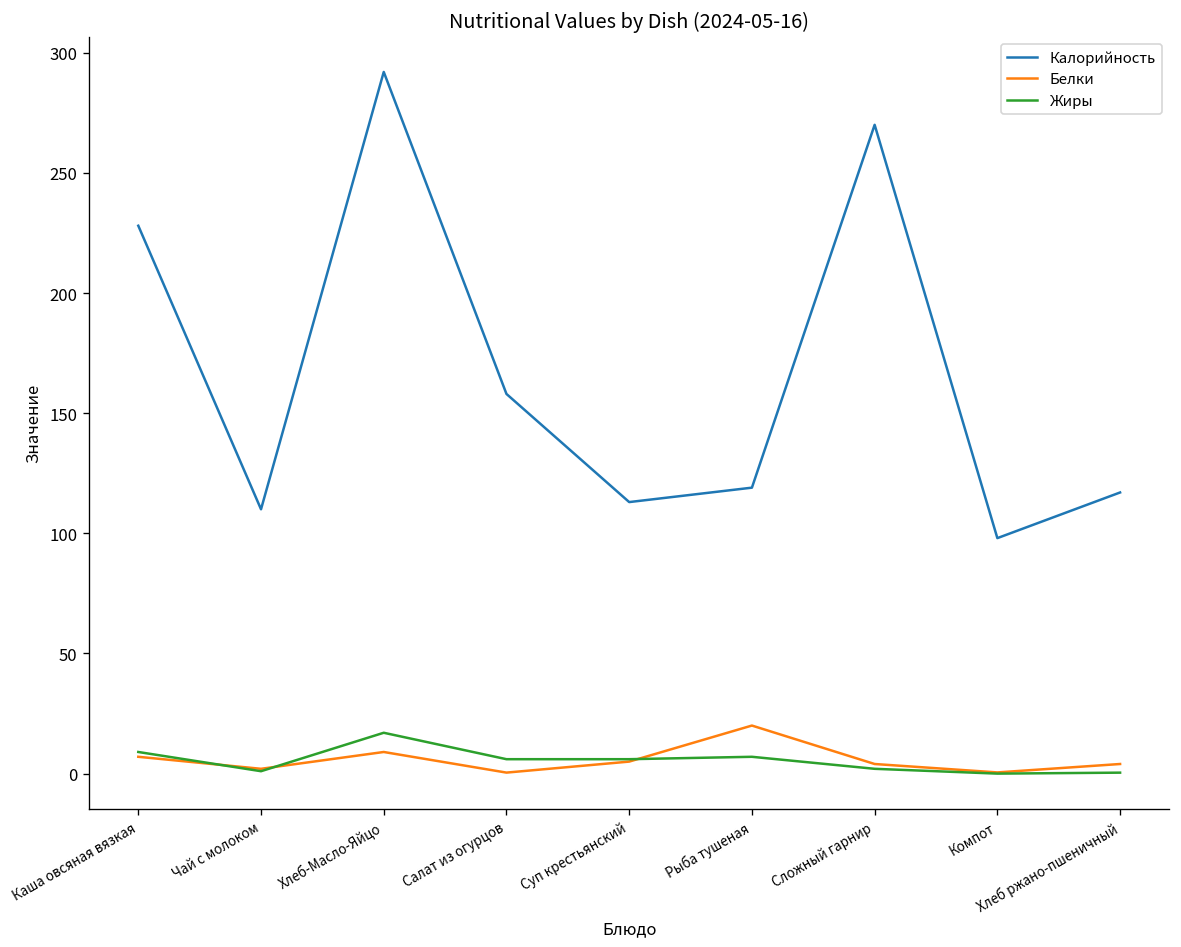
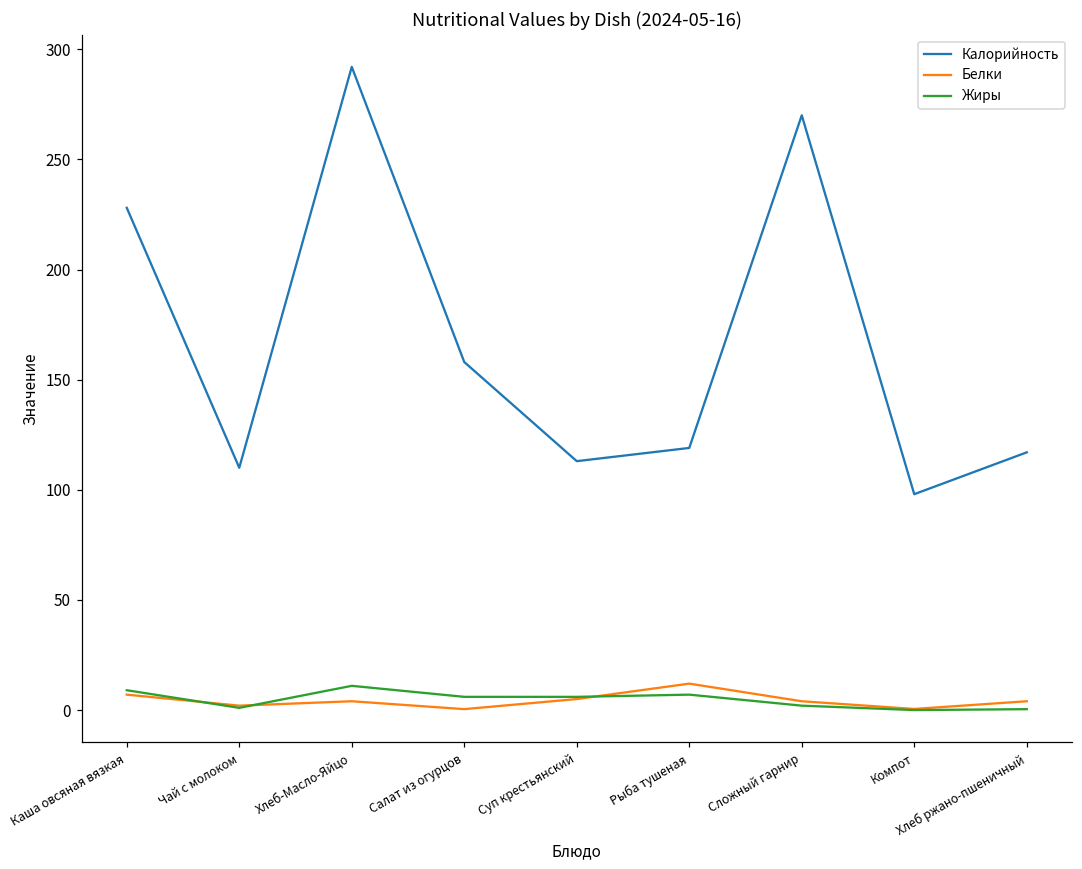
  {
    "Калорийность": {
      "Каша овсяная вязкая": 228,
      "Чай с молоком": 110,
      "Хлеб-Масло-Яйцо": 292,
      "Салат из огурцов": 158,
      "Суп крестьянский": 113,
      "Рыба тушеная": 119,
      "Сложный гарнир": 270,
      "Компот": 98,
      "Хлеб ржано-пшеничный": 117
    },
    "Белки": {
      "Каша овсяная вязкая": 7,
-     "Хлеб-Масло-Яйцо": 9,
+     "Хлеб-Масло-Яйцо": 4,
      "Салат из огурцов": 0,
-     "Рыба тушеная": 20,
+     "Рыба тушеная": 12,
      "Сложный гарнир": 4,
      "Хлеб ржано-пшеничный": 4
    },
    "Жиры": {
      "Каша овсяная вязкая": 9,
-     "Хлеб-Масло-Яйцо": 17,
+     "Хлеб-Масло-Яйцо": 11,
      "Салат из огурцов": 6,
      "Рыба тушеная": 7,
      "Сложный гарнир": 2,
      "Хлеб ржано-пшеничный": 0
    }
  }
